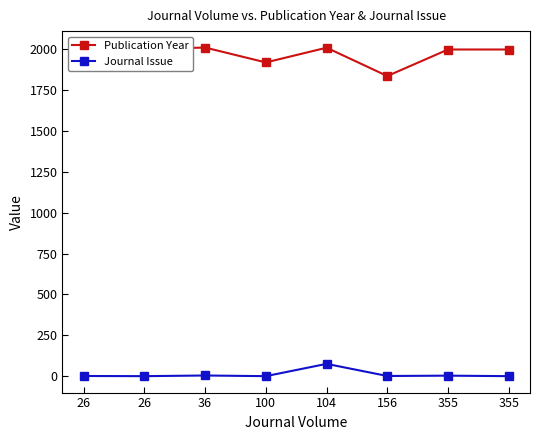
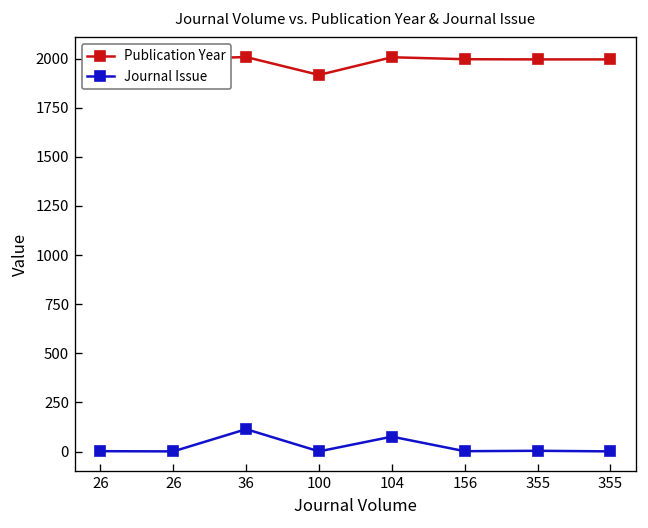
  {
    "Publication Year": {
      "36": 2010,
      "100": 1920,
      "104": 2010,
-     "156": 1830
+     "156": 2000
    },
    "Journal Issue": {
-     "36": 10,
+     "36": 110,
      "100": 0,
      "104": 80,
      "156": 0
    }
  }
